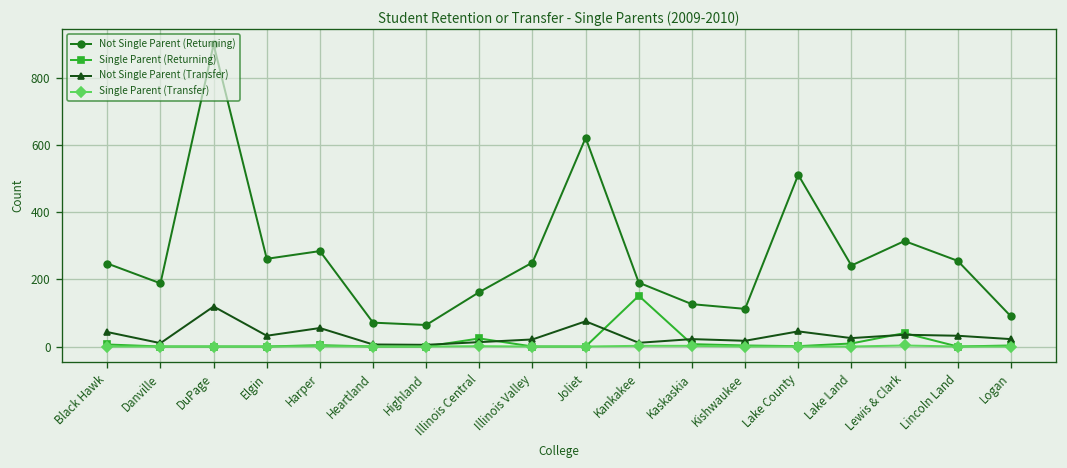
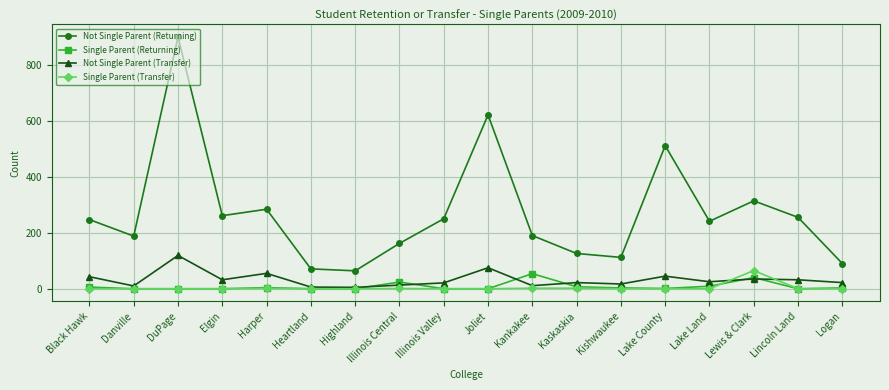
  {
    "Single Parent (Returning)": {
      "Illinois Central": 20,
-     "Kankakee": 150,
+     "Kankakee": 50,
      "Lake Land": 10
    },
    "Single Parent (Transfer)": {
      "Illinois Central": 0,
      "Lake Land": 0,
-     "Lewis & Clark": 0
+     "Lewis & Clark": 70
    }
  }
